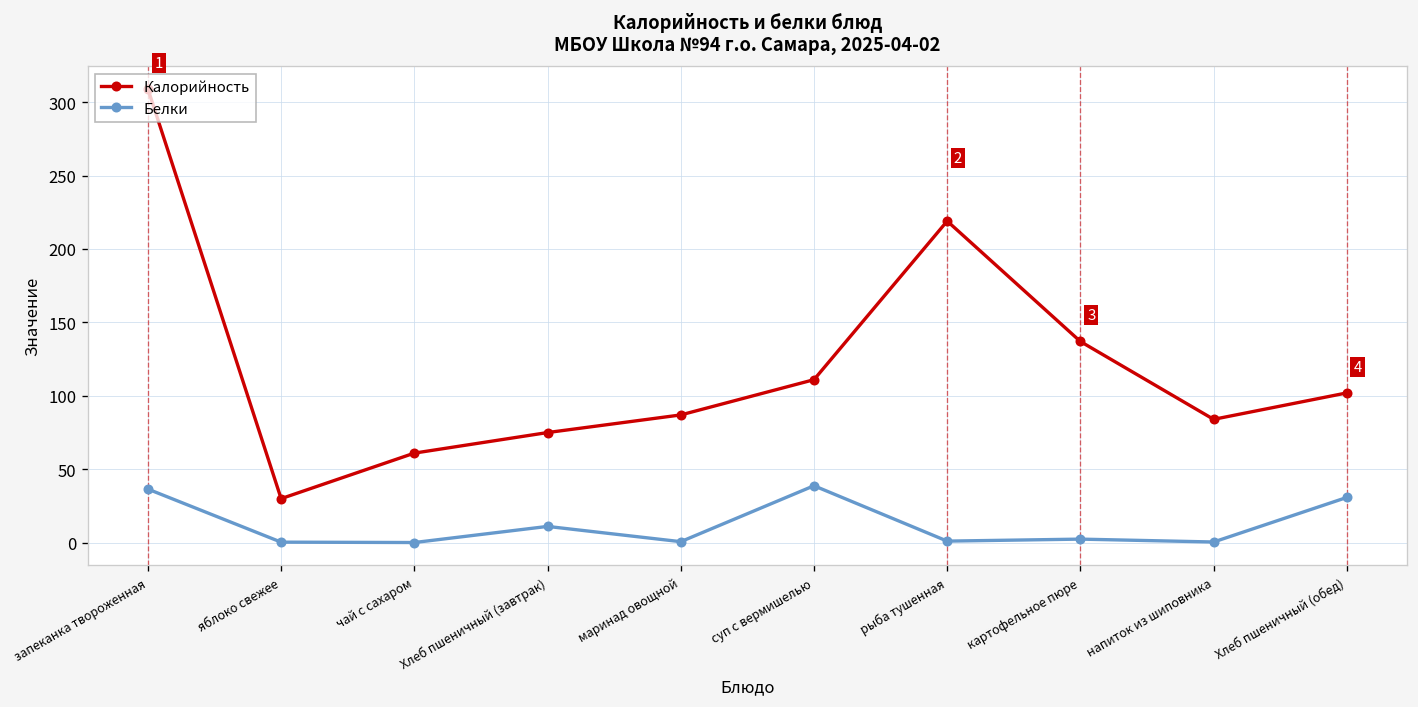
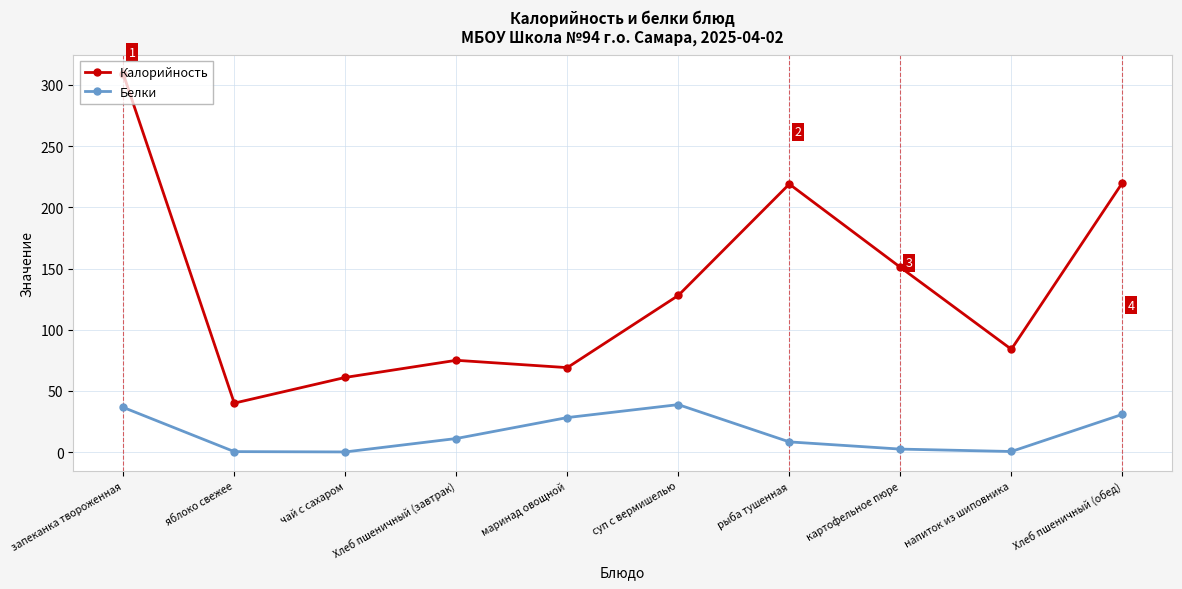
  {
    "Калорийность": {
-     "яблоко свежее": 30,
+     "яблоко свежее": 40,
      "чай с сахаром": 61,
      "Хлеб пшеничный (завтрак)": 75,
-     "маринад овощной": 87,
-     "суп с вермишелью": 111,
+     "маринад овощной": 69,
+     "суп с вермишелью": 128,
      "рыба тушенная": 219,
-     "картофельное пюре": 137,
+     "картофельное пюре": 151,
      "напиток из шиповника": 84,
-     "Хлеб пшеничный (обед)": 102
+     "Хлеб пшеничный (обед)": 220
    },
    "Белки": {
      "запеканка твороженная": 37,
      "яблоко свежее": 0,
      "чай с сахаром": 0,
      "Хлеб пшеничный (завтрак)": 11,
-     "маринад овощной": 1,
+     "маринад овощной": 28,
      "суп с вермишелью": 39,
-     "рыба тушенная": 1,
+     "рыба тушенная": 8,
      "картофельное пюре": 2,
      "напиток из шиповника": 0,
      "Хлеб пшеничный (обед)": 31
    }
  }
